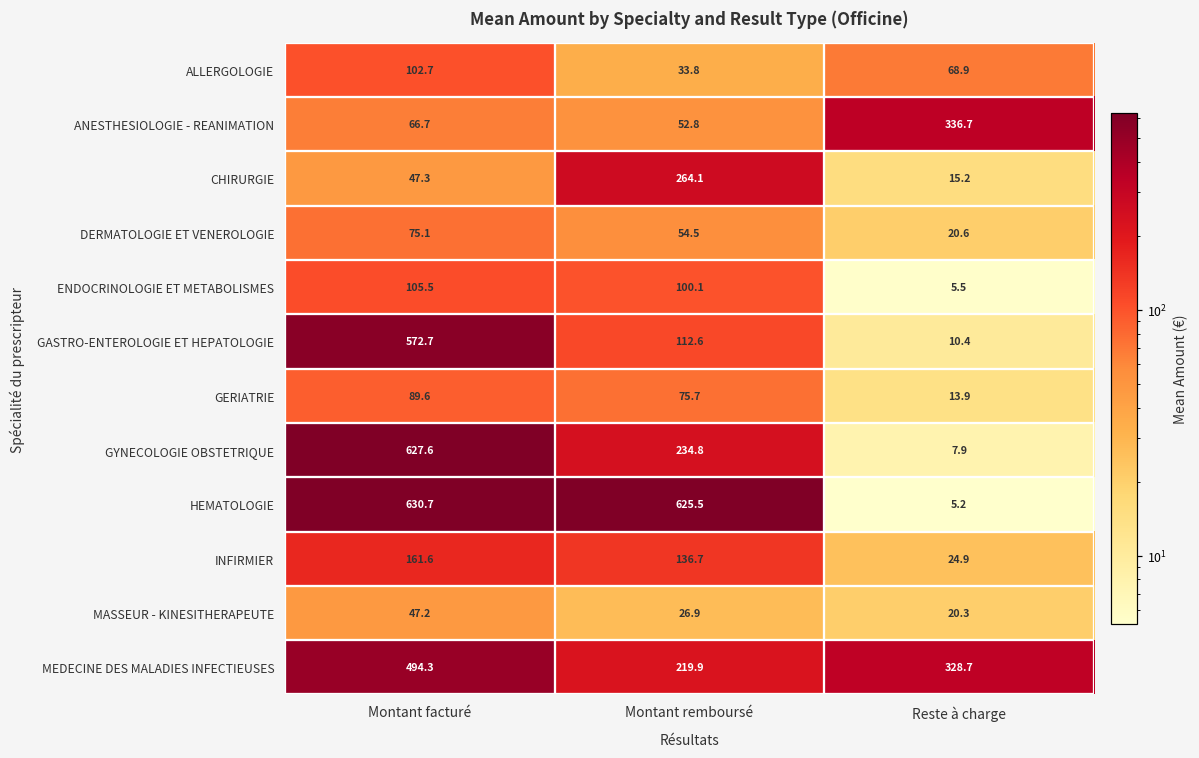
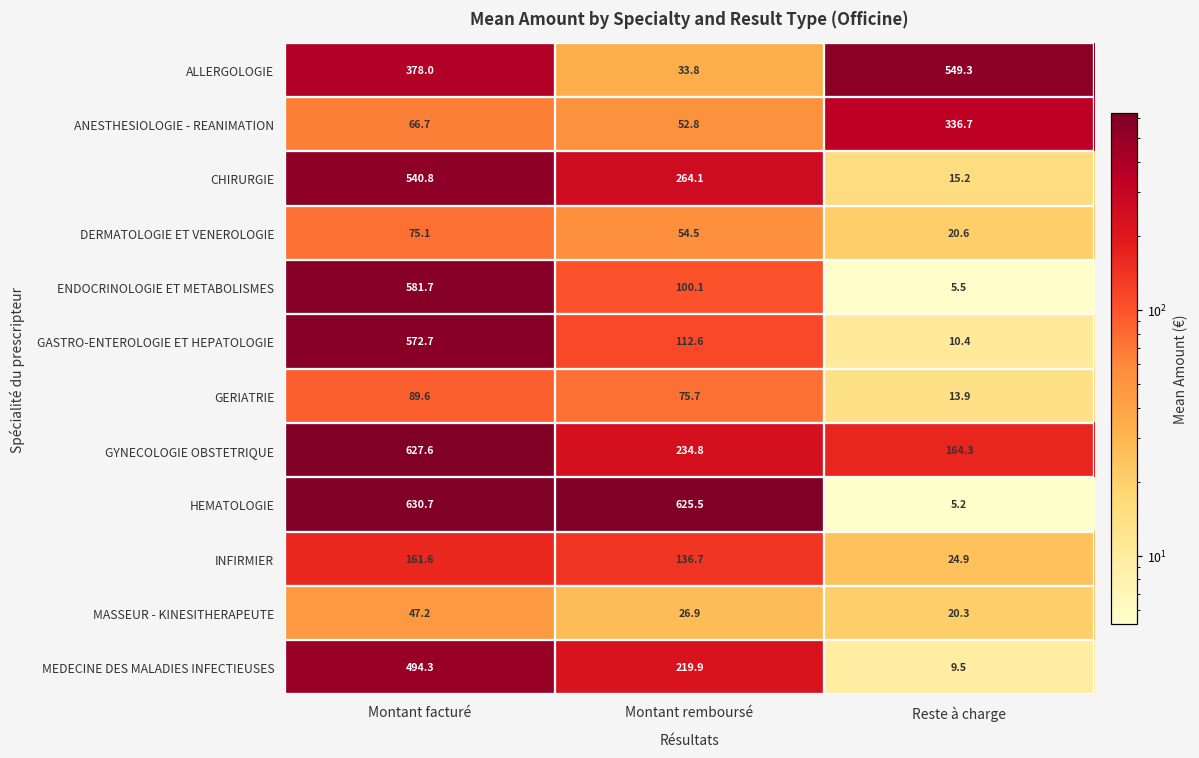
  {
    "ALLERGOLOGIE": {
-     "Montant facturé": 102.7,
+     "Montant facturé": 378.0,
      "Montant remboursé": 33.8,
-     "Reste à charge": 68.9
+     "Reste à charge": 549.3
    },
    "ANESTHESIOLOGIE - REANIMATION": {
      "Montant facturé": 66.7,
      "Montant remboursé": 52.8,
      "Reste à charge": 336.7
    },
    "CHIRURGIE": {
-     "Montant facturé": 47.3,
+     "Montant facturé": 540.8,
      "Montant remboursé": 264.1,
      "Reste à charge": 15.2
    },
    "DERMATOLOGIE ET VENEROLOGIE": {
      "Montant facturé": 75.1,
      "Montant remboursé": 54.5,
      "Reste à charge": 20.6
    },
    "ENDOCRINOLOGIE ET METABOLISMES": {
-     "Montant facturé": 105.5,
+     "Montant facturé": 581.7,
      "Montant remboursé": 100.1,
      "Reste à charge": 5.5
    },
    "GASTRO-ENTEROLOGIE ET HEPATOLOGIE": {
      "Montant facturé": 572.7,
      "Montant remboursé": 112.6,
      "Reste à charge": 10.4
    },
    "GERIATRIE": {
      "Montant facturé": 89.6,
      "Montant remboursé": 75.7,
      "Reste à charge": 13.9
    },
    "GYNECOLOGIE OBSTETRIQUE": {
      "Montant facturé": 627.6,
      "Montant remboursé": 234.8,
-     "Reste à charge": 7.9
+     "Reste à charge": 164.3
    },
    "HEMATOLOGIE": {
      "Montant facturé": 630.7,
      "Montant remboursé": 625.5,
      "Reste à charge": 5.2
    },
    "INFIRMIER": {
      "Montant facturé": 161.6,
      "Montant remboursé": 136.7,
      "Reste à charge": 24.9
    },
    "MASSEUR - KINESITHERAPEUTE": {
      "Montant facturé": 47.2,
      "Montant remboursé": 26.9,
      "Reste à charge": 20.3
    },
    "MEDECINE DES MALADIES INFECTIEUSES": {
      "Montant facturé": 494.3,
      "Montant remboursé": 219.9,
-     "Reste à charge": 328.7
+     "Reste à charge": 9.5
    }
  }
